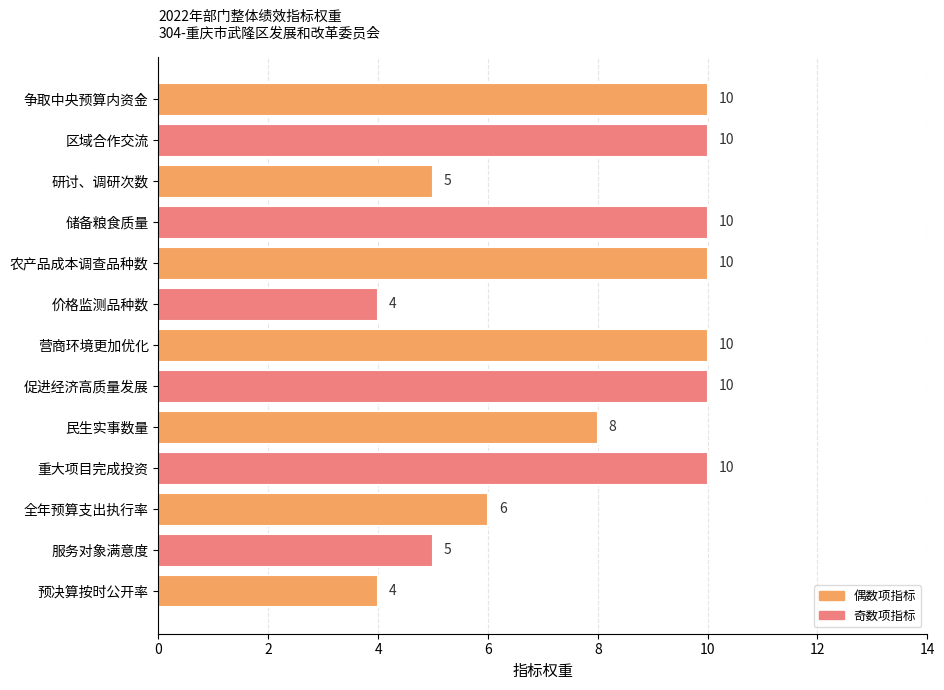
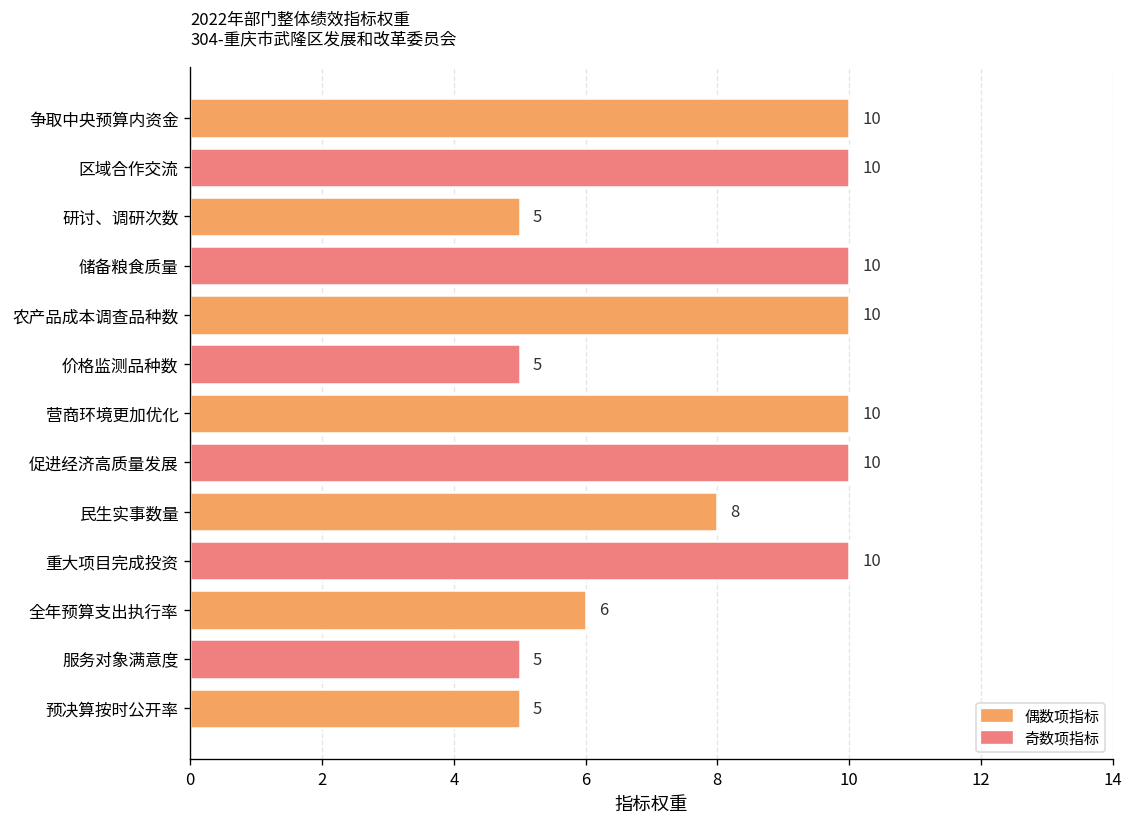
  {
    "争取中央预算内资金": 10,
    "区域合作交流": 10,
    "研讨、调研次数": 5,
    "储备粮食质量": 10,
    "农产品成本调查品种数": 10,
-   "价格监测品种数": 4,
+   "价格监测品种数": 5,
    "营商环境更加优化": 10,
    "促进经济高质量发展": 10,
    "民生实事数量": 8,
    "重大项目完成投资": 10,
    "全年预算支出执行率": 6,
    "服务对象满意度": 5,
-   "预决算按时公开率": 4
+   "预决算按时公开率": 5
  }
